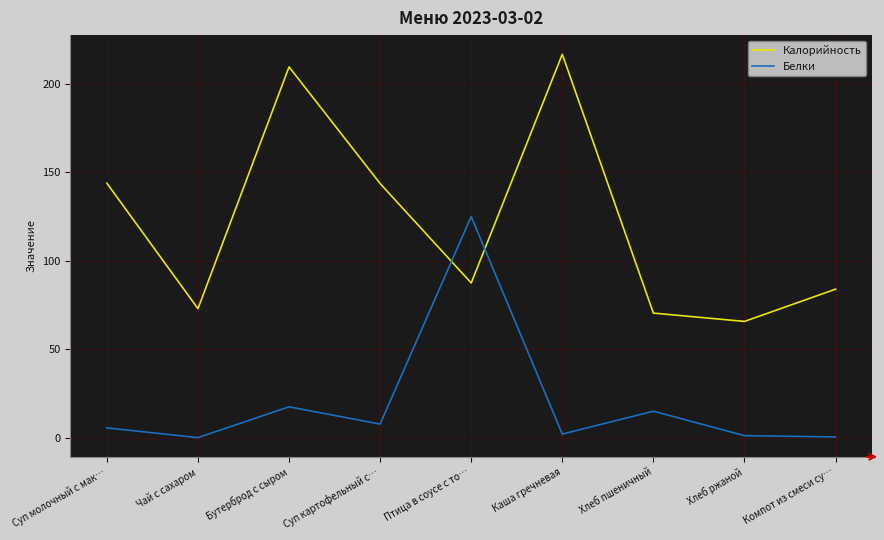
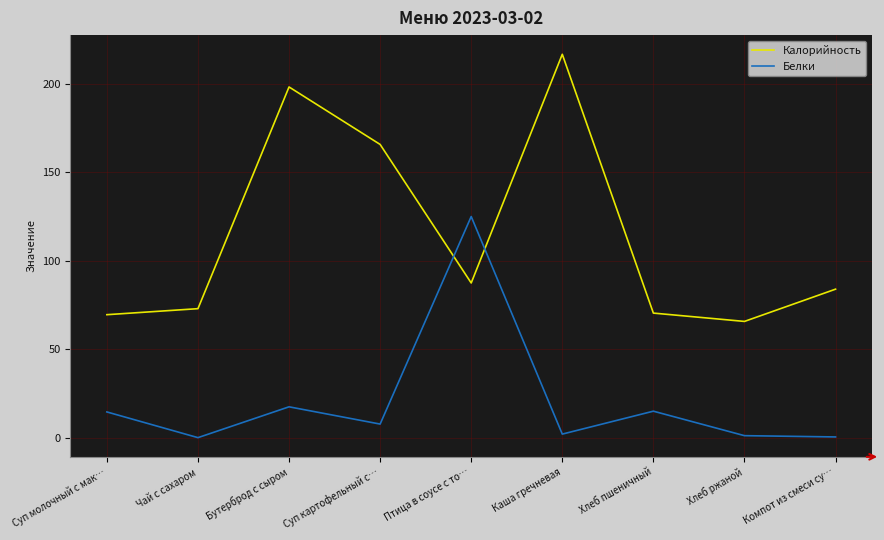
  {
    "Калорийность": {
-     "Суп молочный с мак…": 144,
+     "Суп молочный с мак…": 70,
      "Чай с сахаром": 73,
-     "Бутерброд с сыром": 209,
-     "Суп картофельный с…": 144,
+     "Бутерброд с сыром": 198,
+     "Суп картофельный с…": 166,
      "Птица в соусе с то…": 88,
      "Каша гречневая": 217,
      "Хлеб пшеничный": 71,
      "Хлеб ржаной": 66,
      "Компот из смеси су…": 84
    },
    "Белки": {
-     "Суп молочный с мак…": 6,
+     "Суп молочный с мак…": 15,
      "Чай с сахаром": 0,
      "Бутерброд с сыром": 18,
      "Суп картофельный с…": 8,
      "Птица в соусе с то…": 125,
      "Каша гречневая": 2,
      "Хлеб пшеничный": 15,
      "Хлеб ржаной": 1,
      "Компот из смеси су…": 1
    }
  }
